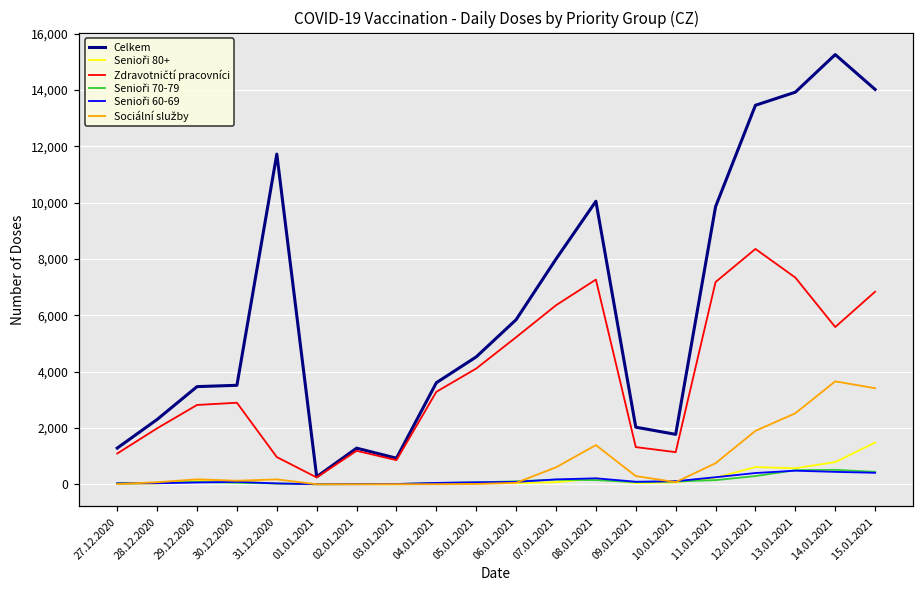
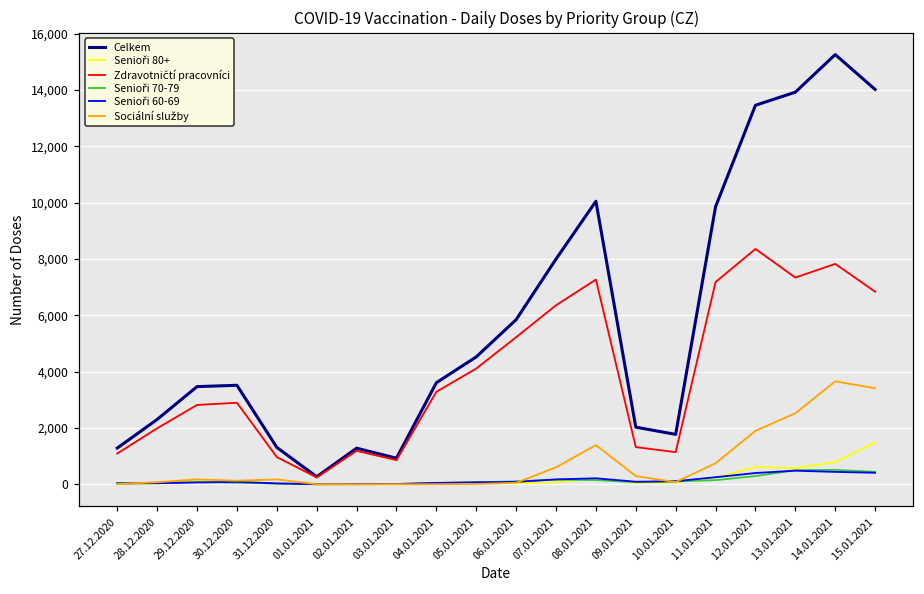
  {
    "Celkem": {
      "27.12.2020": "1,300",
      "28.12.2020": "2,300",
      "29.12.2020": "3,500",
      "30.12.2020": "3,500",
-     "31.12.2020": "11,700",
+     "31.12.2020": "1,300",
      "04.01.2021": "3,600",
      "05.01.2021": "4,500",
      "06.01.2021": "5,800",
      "07.01.2021": "8,000",
      "08.01.2021": "10,100",
      "09.01.2021": "2,000",
      "10.01.2021": "1,800",
      "11.01.2021": "9,900",
      "12.01.2021": "13,500",
      "13.01.2021": "13,900",
      "14.01.2021": "15,300",
      "15.01.2021": "14,000"
    },
    "Senioři 80+": {
      "12.01.2021": "600",
      "14.01.2021": "800",
      "15.01.2021": "1,500"
    },
    "Zdravotničtí pracovníci": {
      "27.12.2020": "1,100",
      "28.12.2020": "2,000",
      "29.12.2020": "2,800",
      "30.12.2020": "2,900",
      "31.12.2020": "1,000",
      "04.01.2021": "3,300",
      "05.01.2021": "4,100",
      "06.01.2021": "5,200",
      "07.01.2021": "6,400",
      "08.01.2021": "7,300",
      "09.01.2021": "1,300",
      "10.01.2021": "1,100",
      "11.01.2021": "7,200",
      "12.01.2021": "8,400",
      "13.01.2021": "7,300",
-     "14.01.2021": "5,600",
+     "14.01.2021": "7,800",
      "15.01.2021": "6,800"
    },
    "Senioři 70-79": {
      "12.01.2021": "300"
    },
    "Senioři 60-69": {
      "12.01.2021": "400"
    },
    "Sociální služby": {
      "31.12.2020": "200",
      "07.01.2021": "600",
      "08.01.2021": "1,400",
      "09.01.2021": "300",
      "11.01.2021": "700",
      "12.01.2021": "1,900",
      "13.01.2021": "2,500",
      "14.01.2021": "3,700",
      "15.01.2021": "3,400"
    }
  }
